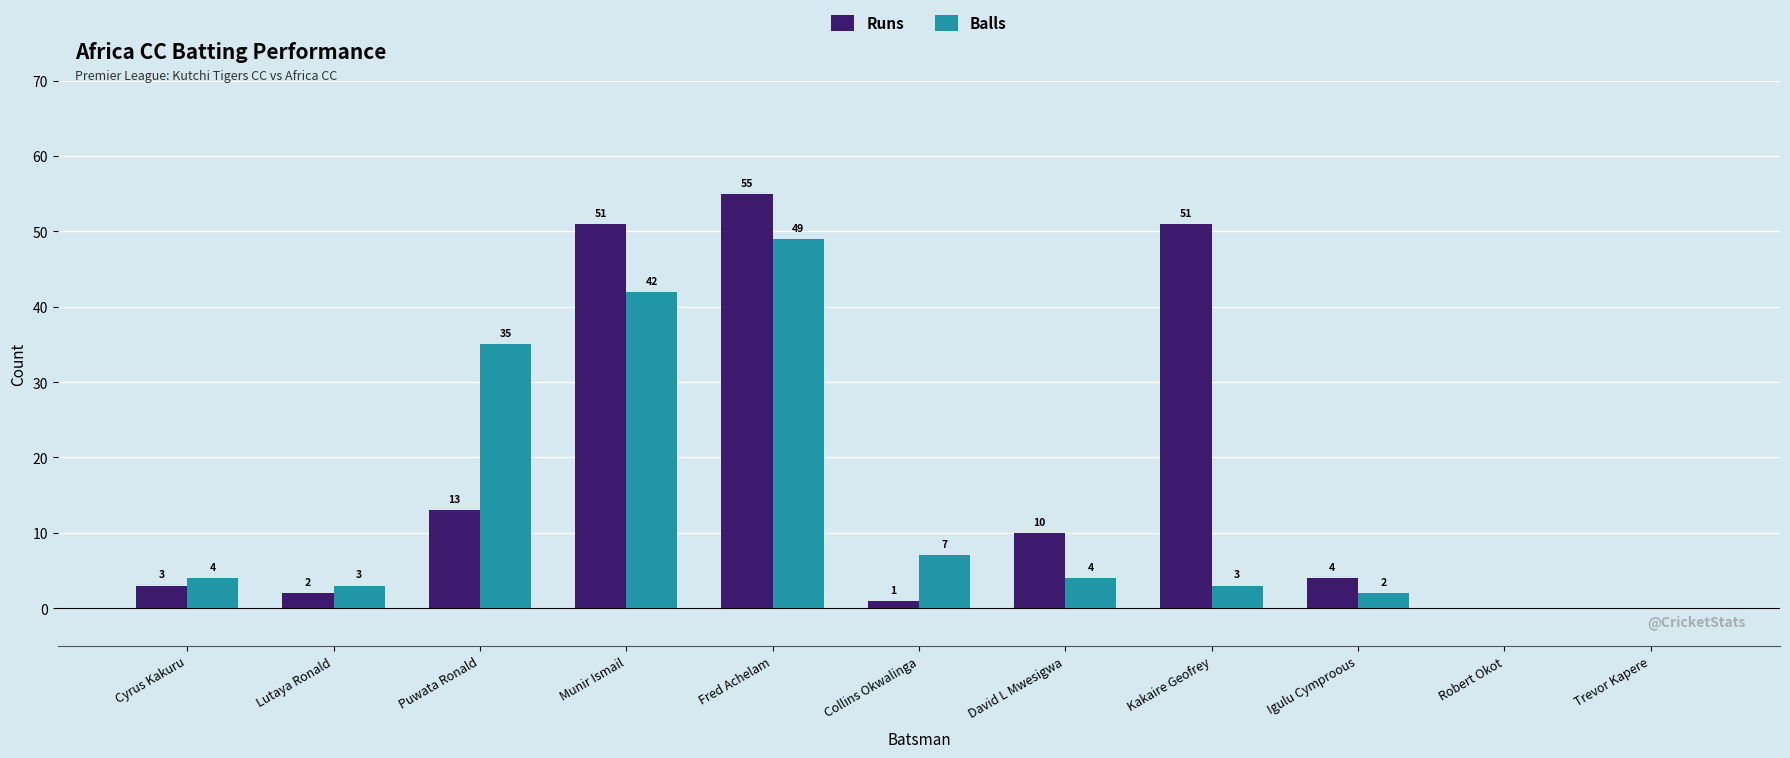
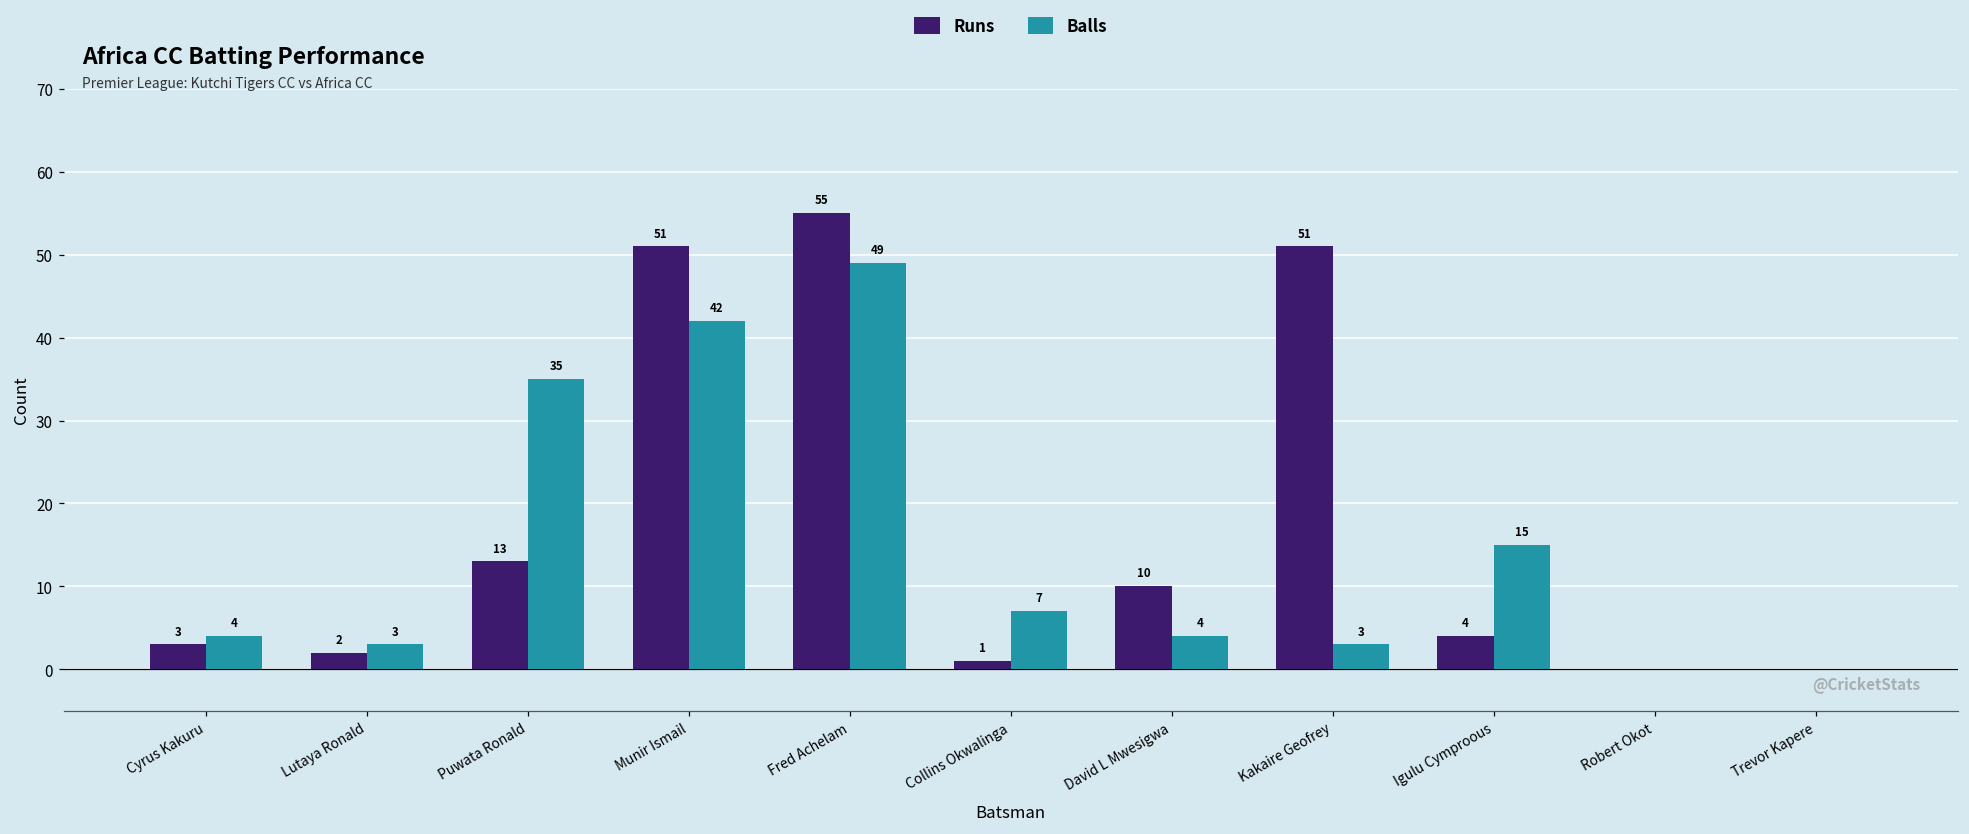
  {
    "Runs": {
      "Cyrus Kakuru": 3,
      "Lutaya Ronald": 2,
      "Puwata Ronald": 13,
      "Munir Ismail": 51,
      "Fred Achelam": 55,
      "Collins Okwalinga": 1,
      "David L Mwesigwa": 10,
      "Kakaire Geofrey": 51,
      "Igulu Cymproous": 4
    },
    "Balls": {
      "Cyrus Kakuru": 4,
      "Lutaya Ronald": 3,
      "Puwata Ronald": 35,
      "Munir Ismail": 42,
      "Fred Achelam": 49,
      "Collins Okwalinga": 7,
      "David L Mwesigwa": 4,
      "Kakaire Geofrey": 3,
-     "Igulu Cymproous": 2
+     "Igulu Cymproous": 15
    }
  }
